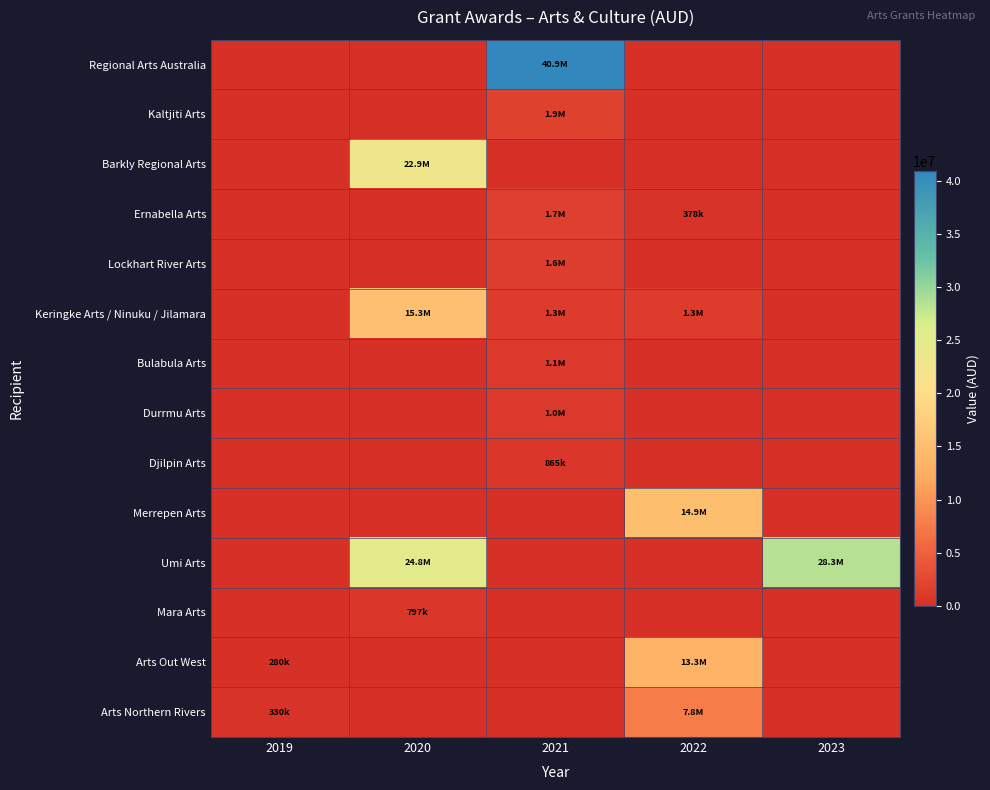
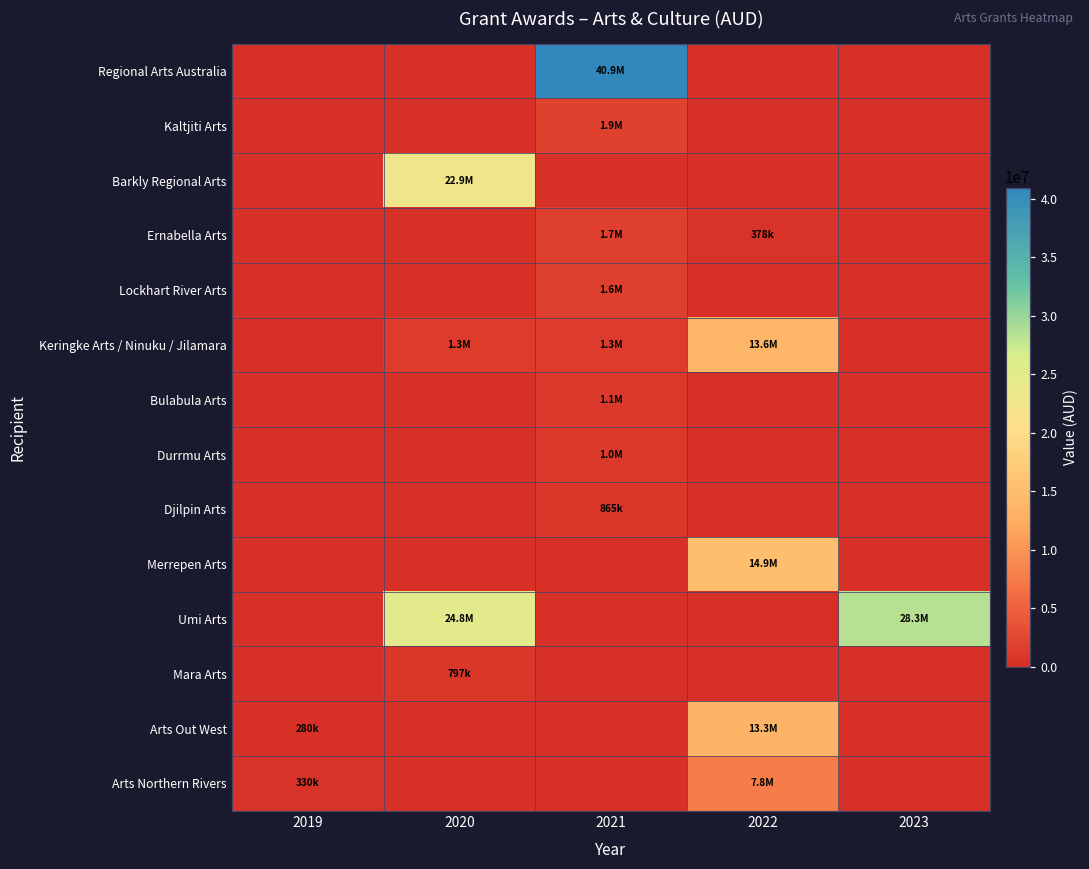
  {
    "Regional Arts Australia": {
      "2021": "40.9M"
    },
    "Kaltjiti Arts": {
      "2021": "1.9M"
    },
    "Barkly Regional Arts": {
      "2020": "22.9M"
    },
    "Ernabella Arts": {
      "2021": "1.7M",
      "2022": "378k"
    },
    "Lockhart River Arts": {
      "2021": "1.6M"
    },
    "Keringke Arts / Ninuku / Jilamara": {
-     "2020": "15.3M",
+     "2020": "1.3M",
      "2021": "1.3M",
-     "2022": "1.3M"
+     "2022": "13.6M"
    },
    "Bulabula Arts": {
      "2021": "1.1M"
    },
    "Durrmu Arts": {
      "2021": "1.0M"
    },
    "Djilpin Arts": {
      "2021": "865k"
    },
    "Merrepen Arts": {
      "2022": "14.9M"
    },
    "Umi Arts": {
      "2020": "24.8M",
      "2023": "28.3M"
    },
    "Mara Arts": {
      "2020": "797k"
    },
    "Arts Out West": {
      "2019": "280k",
      "2022": "13.3M"
    },
    "Arts Northern Rivers": {
      "2019": "330k",
      "2022": "7.8M"
    }
  }
